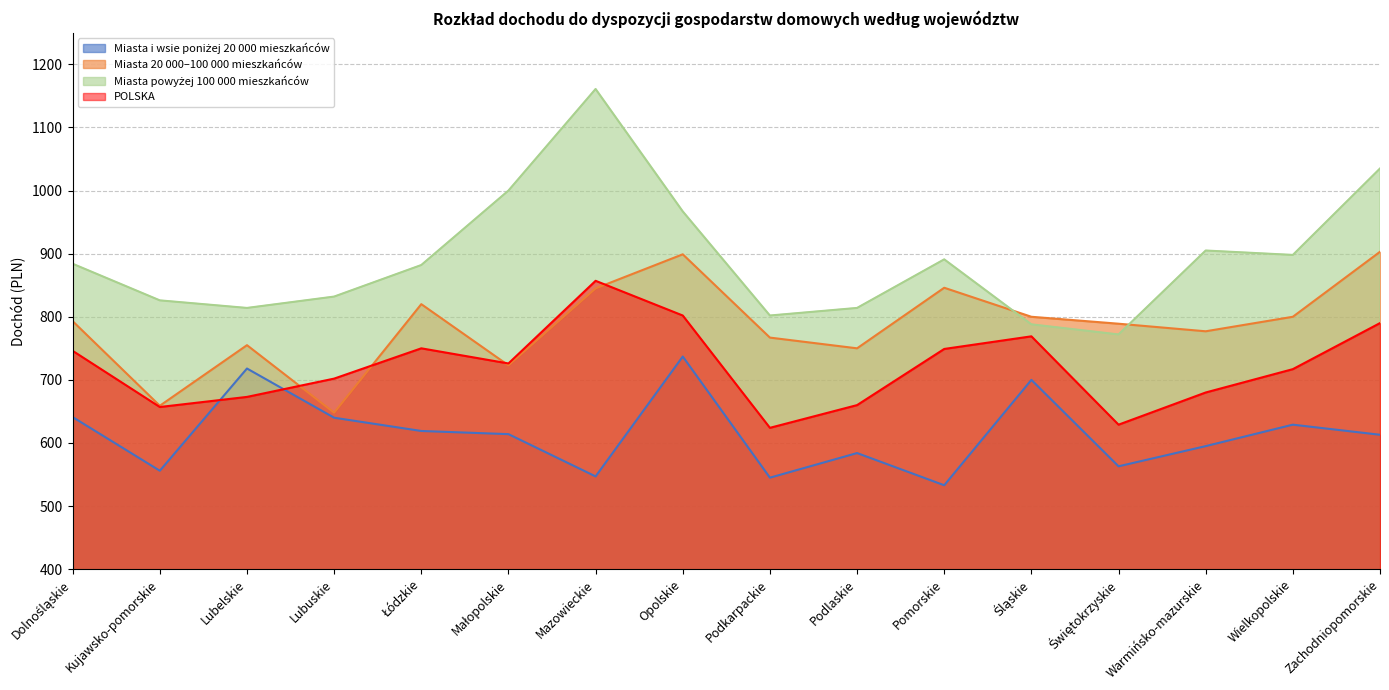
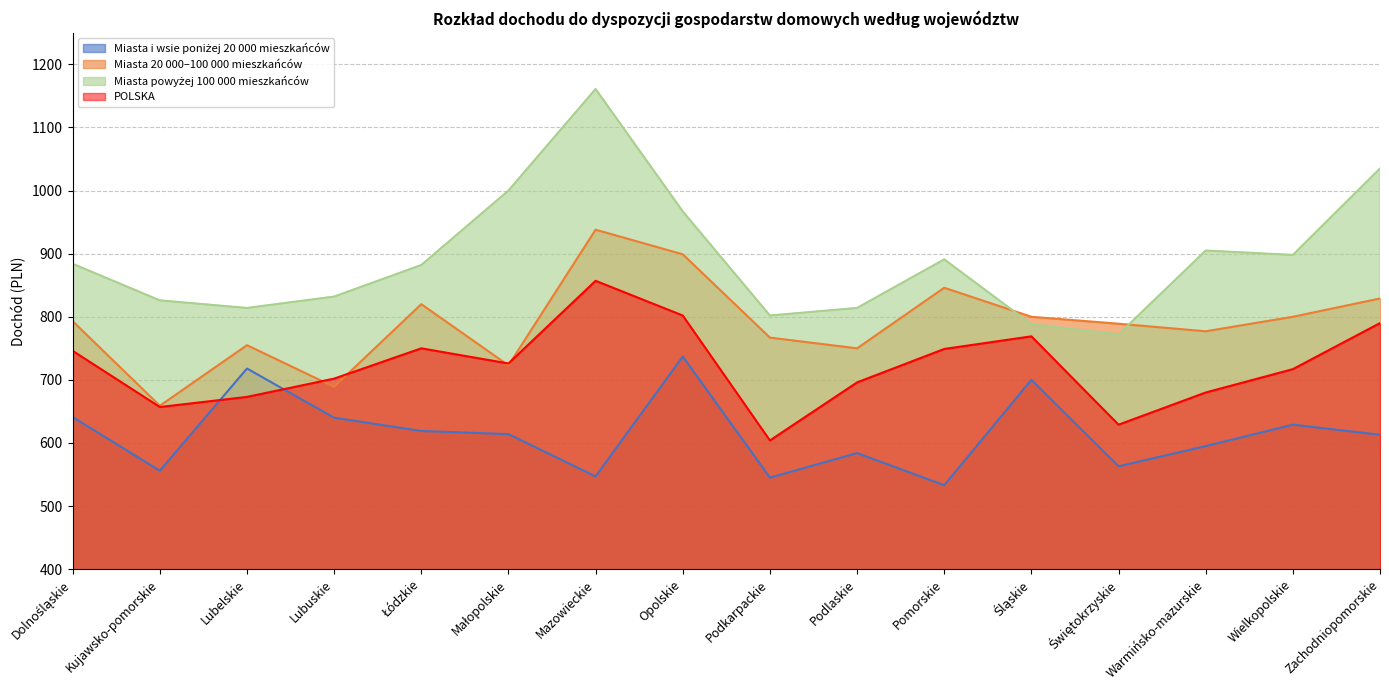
  {
    "Miasta i wsie poniżej 20 000 mieszkańców": {
      "Dolnośląskie": 640,
      "Kujawsko-pomorskie": 560,
      "Lubelskie": 720,
      "Lubuskie": 640,
      "Łódzkie": 620,
      "Małopolskie": 610,
      "Mazowieckie": 550,
      "Opolskie": 740,
      "Podkarpackie": 550,
      "Podlaskie": 580,
      "Pomorskie": 530,
      "Śląskie": 700,
      "Świętokrzyskie": 560,
      "Warmińsko-mazurskie": 600,
      "Wielkopolskie": 630,
      "Zachodniopomorskie": 610
    },
    "Miasta 20 000–100 000 mieszkańców": {
      "Dolnośląskie": 790,
      "Lubelskie": 760,
-     "Lubuskie": 650,
+     "Lubuskie": 690,
      "Łódzkie": 820,
-     "Mazowieckie": 850,
+     "Mazowieckie": 940,
      "Opolskie": 900,
      "Podkarpackie": 770,
      "Podlaskie": 750,
      "Pomorskie": 850,
      "Śląskie": 800,
      "Świętokrzyskie": 790,
      "Warmińsko-mazurskie": 780,
      "Wielkopolskie": 800,
-     "Zachodniopomorskie": 900
+     "Zachodniopomorskie": 830
    },
    "Miasta powyżej 100 000 mieszkańców": {
      "Dolnośląskie": 880,
      "Kujawsko-pomorskie": 830,
      "Lubelskie": 810,
      "Lubuskie": 830,
      "Łódzkie": 880,
      "Małopolskie": 1000,
      "Mazowieckie": 1160,
      "Opolskie": 970,
      "Podkarpackie": 800,
      "Podlaskie": 810,
      "Pomorskie": 890,
      "Śląskie": 790,
      "Świętokrzyskie": 770,
      "Warmińsko-mazurskie": 910,
      "Wielkopolskie": 900,
      "Zachodniopomorskie": 1040
    },
    "POLSKA": {
      "Dolnośląskie": 750,
      "Lubelskie": 670,
      "Lubuskie": 700,
      "Łódzkie": 750,
      "Mazowieckie": 860,
      "Opolskie": 800,
-     "Podkarpackie": 620,
-     "Podlaskie": 660,
+     "Podkarpackie": 600,
+     "Podlaskie": 700,
      "Pomorskie": 750,
      "Śląskie": 770,
      "Świętokrzyskie": 630,
      "Warmińsko-mazurskie": 680,
      "Wielkopolskie": 720,
      "Zachodniopomorskie": 790
    }
  }
